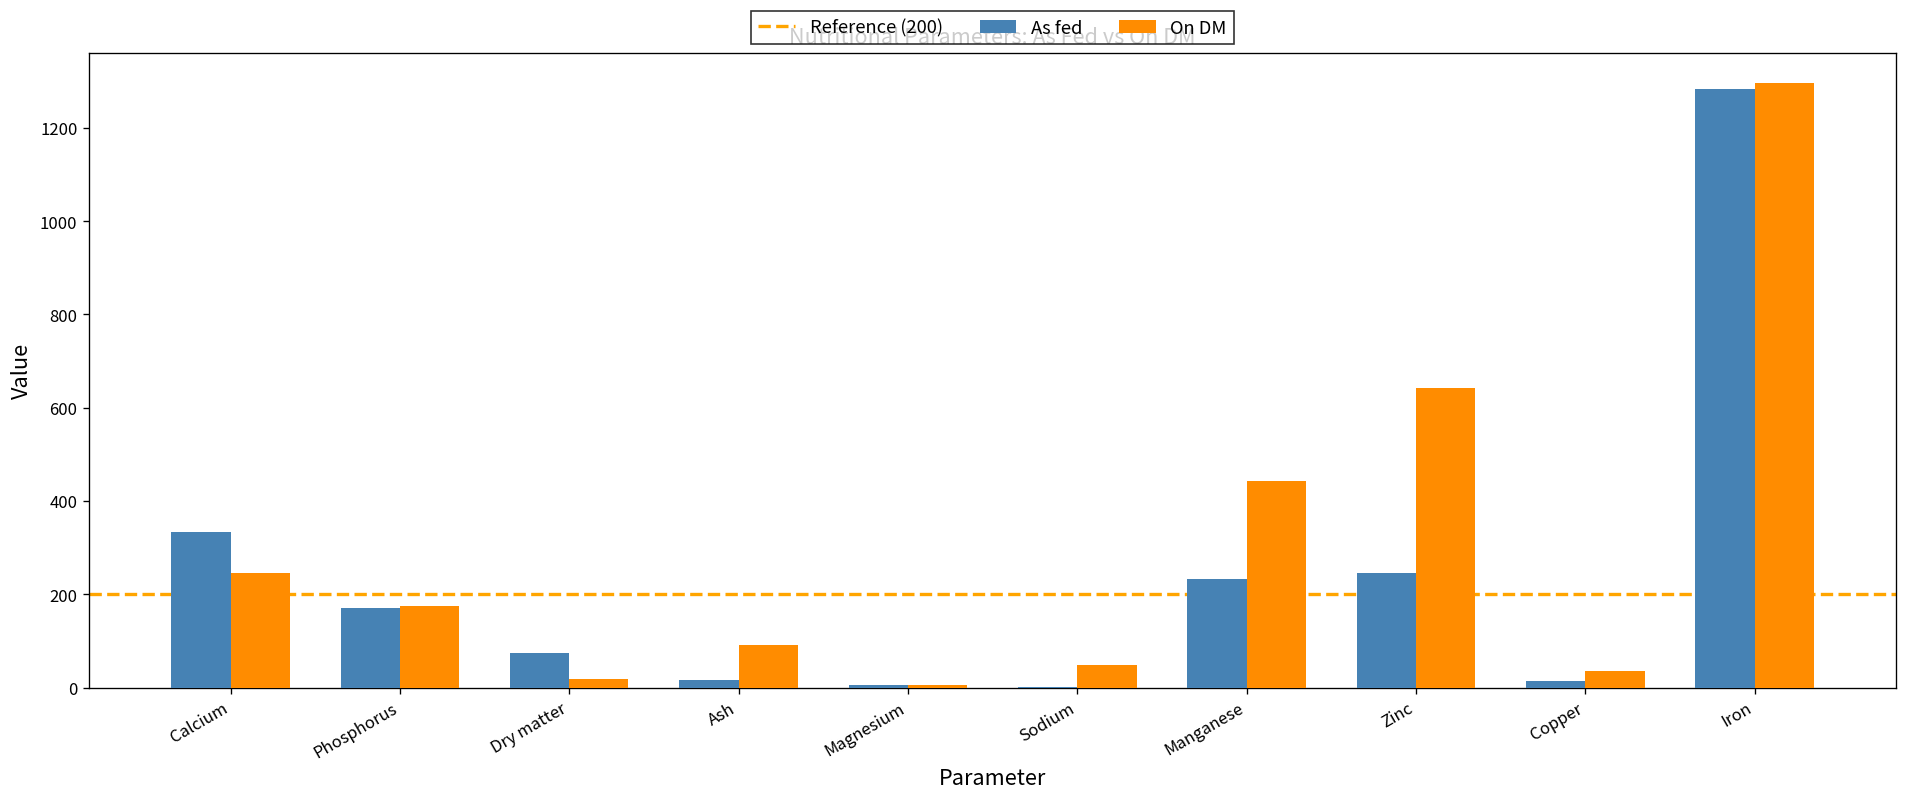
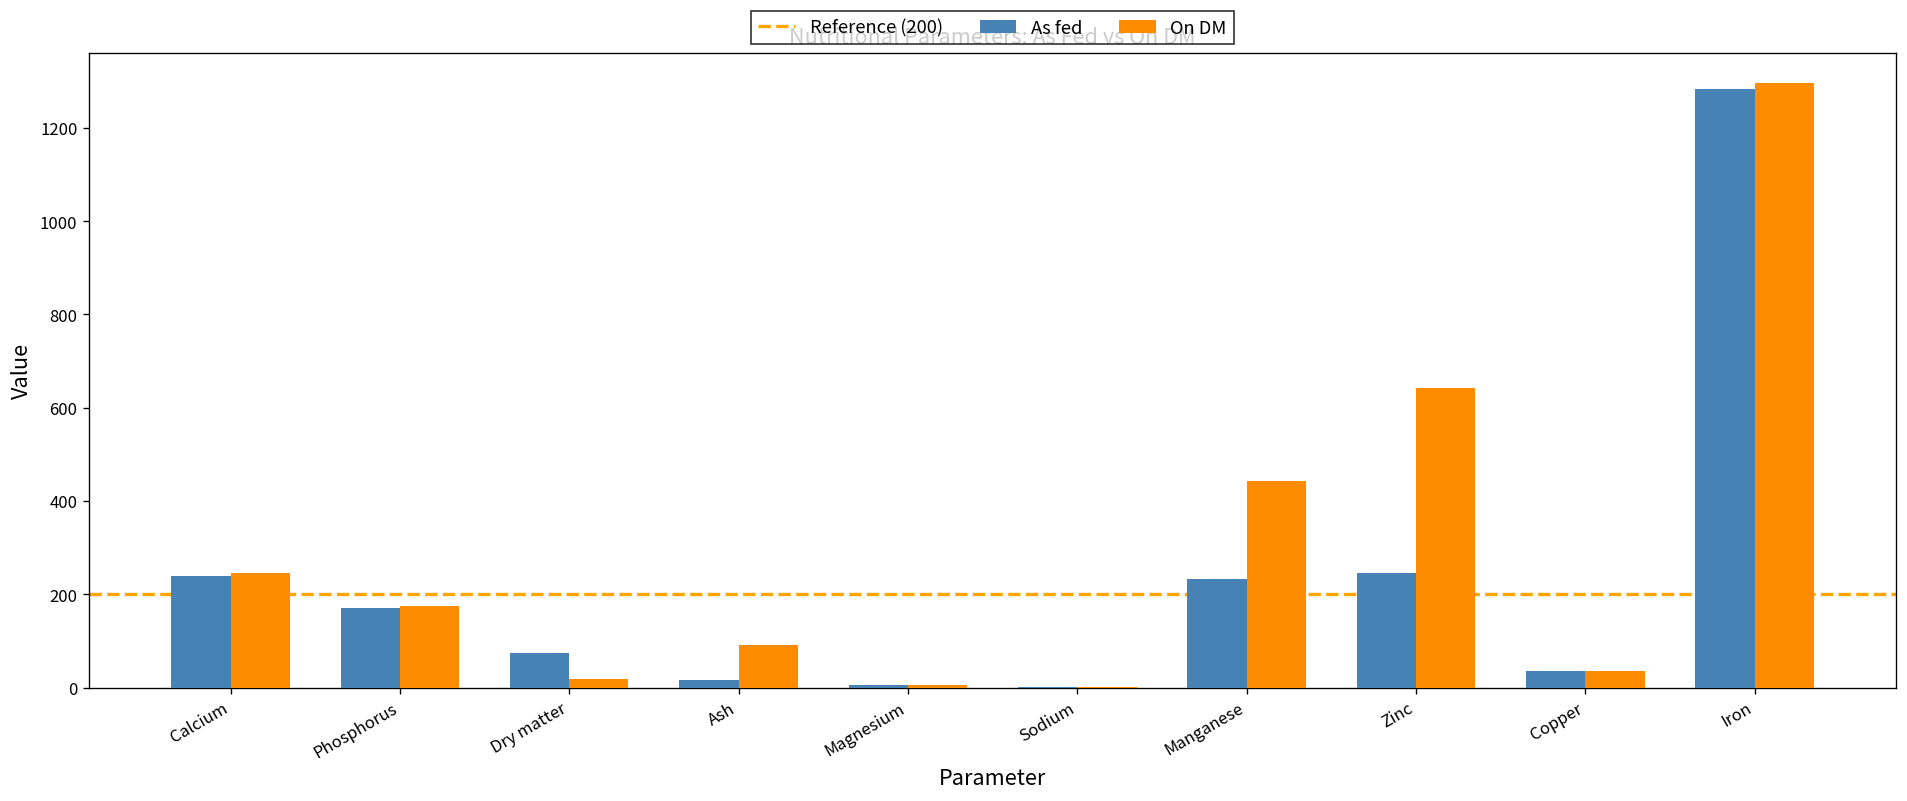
  {
    "As fed": {
-     "Calcium": 330,
+     "Calcium": 240,
      "Phosphorus": 170,
      "Dry matter": 70,
      "Ash": 20,
      "Manganese": 230,
      "Zinc": 250,
-     "Copper": 10,
+     "Copper": 40,
      "Iron": 1280
    },
    "On DM": {
      "Calcium": 250,
      "Phosphorus": 180,
      "Dry matter": 20,
      "Ash": 90,
-     "Sodium": 50,
+     "Sodium": 0,
      "Manganese": 440,
      "Zinc": 640,
      "Copper": 40,
      "Iron": 1300
    }
  }
